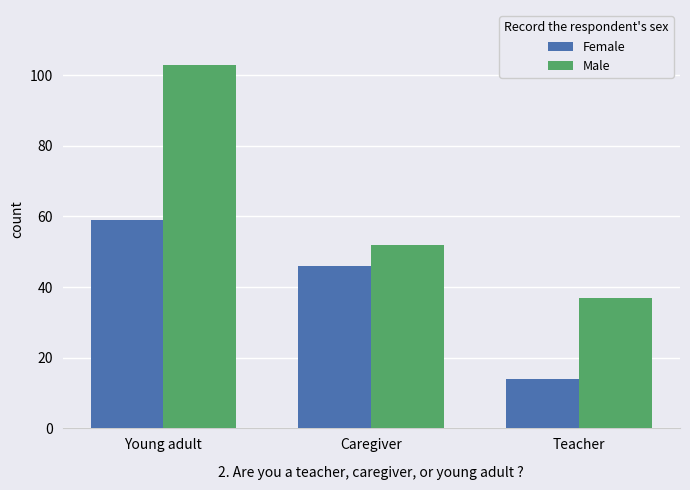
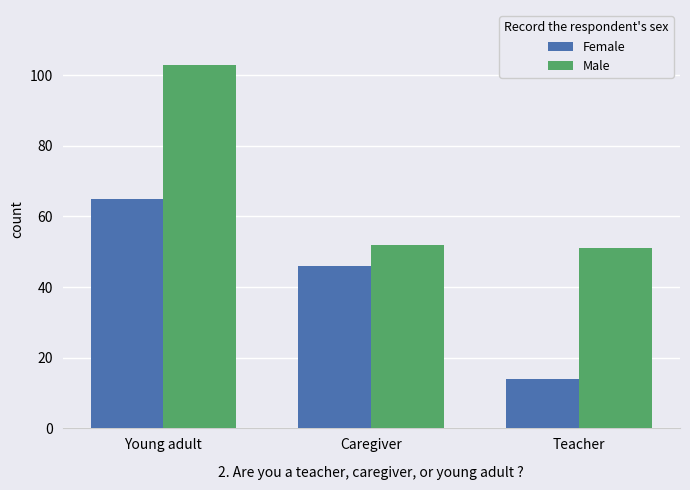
  {
    "Female": {
-     "Young adult": 59,
+     "Young adult": 65,
      "Caregiver": 46,
      "Teacher": 14
    },
    "Male": {
      "Young adult": 103,
      "Caregiver": 52,
-     "Teacher": 37
+     "Teacher": 51
    }
  }
